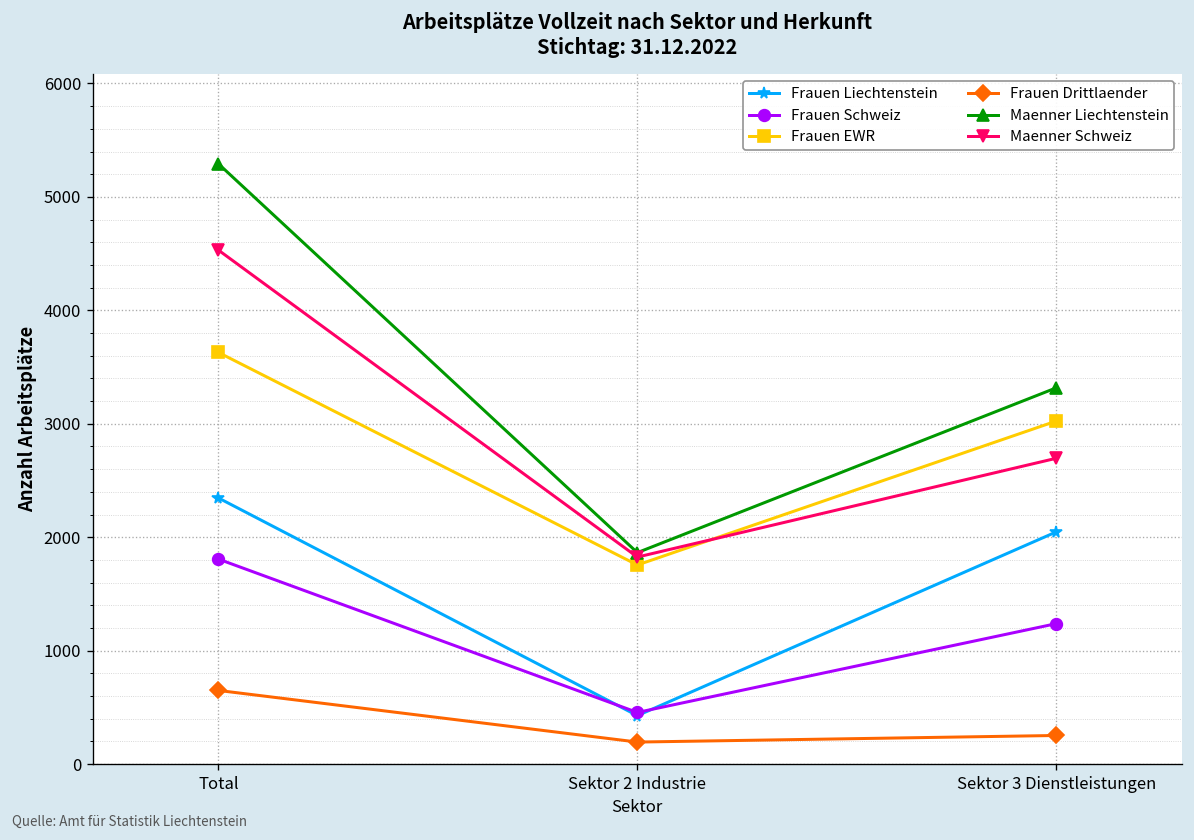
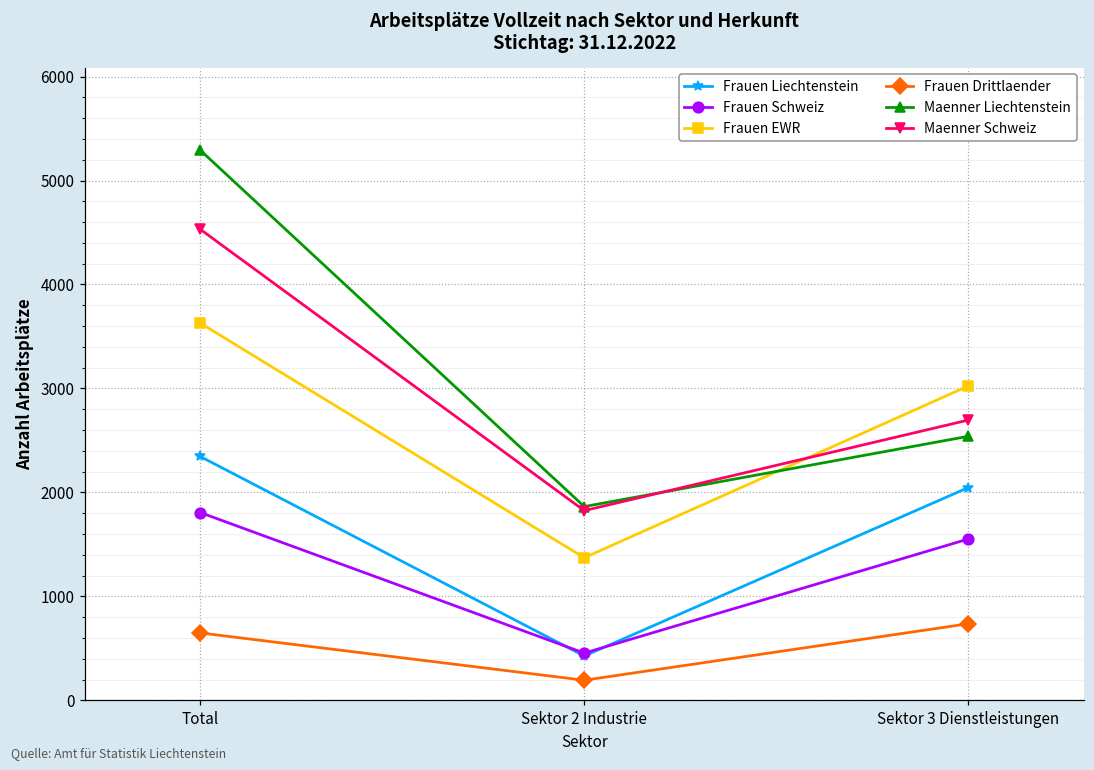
  {
    "Frauen Liechtenstein": {
      "Total": 2300,
      "Sektor 2 Industrie": 400,
      "Sektor 3 Dienstleistungen": 2000
    },
    "Frauen Schweiz": {
      "Total": 1800,
      "Sektor 2 Industrie": 500,
-     "Sektor 3 Dienstleistungen": 1200
+     "Sektor 3 Dienstleistungen": 1600
    },
    "Frauen EWR": {
      "Total": 3600,
-     "Sektor 2 Industrie": 1800,
+     "Sektor 2 Industrie": 1400,
      "Sektor 3 Dienstleistungen": 3000
    },
    "Frauen Drittlaender": {
      "Total": 600,
      "Sektor 2 Industrie": 200,
-     "Sektor 3 Dienstleistungen": 300
+     "Sektor 3 Dienstleistungen": 700
    },
    "Maenner Liechtenstein": {
      "Total": 5300,
      "Sektor 2 Industrie": 1900,
-     "Sektor 3 Dienstleistungen": 3300
+     "Sektor 3 Dienstleistungen": 2500
    },
    "Maenner Schweiz": {
      "Total": 4500,
      "Sektor 2 Industrie": 1800,
      "Sektor 3 Dienstleistungen": 2700
    }
  }
